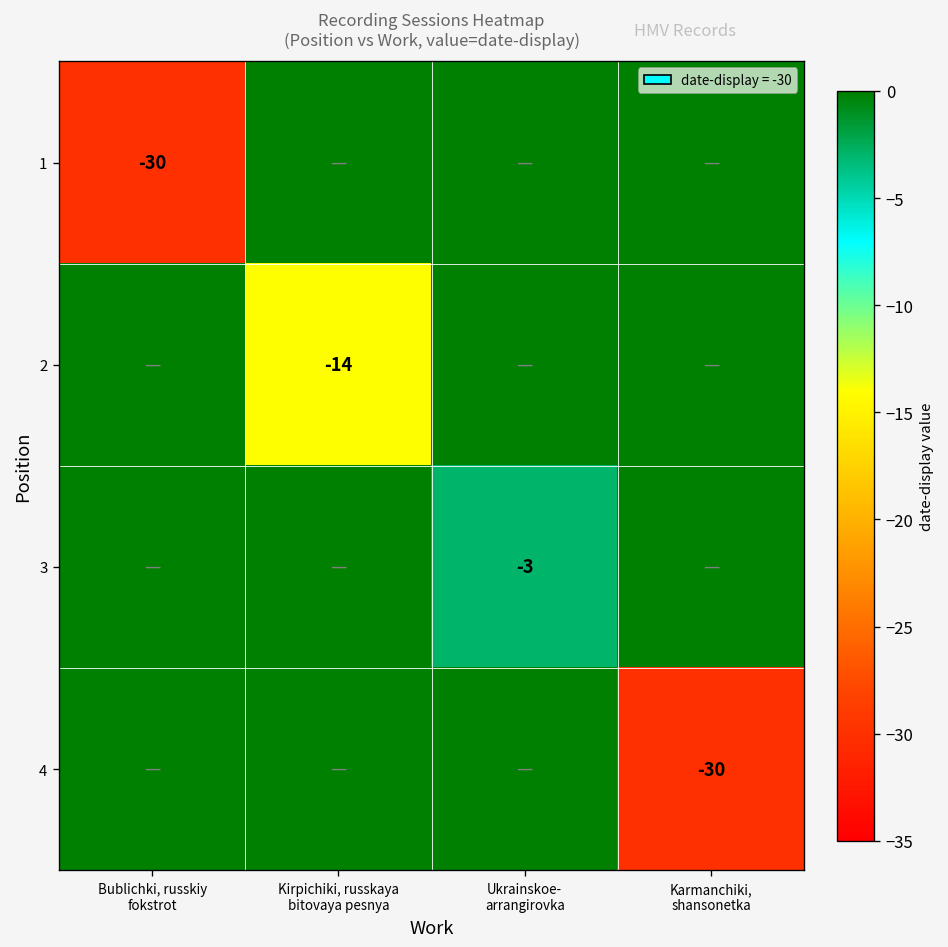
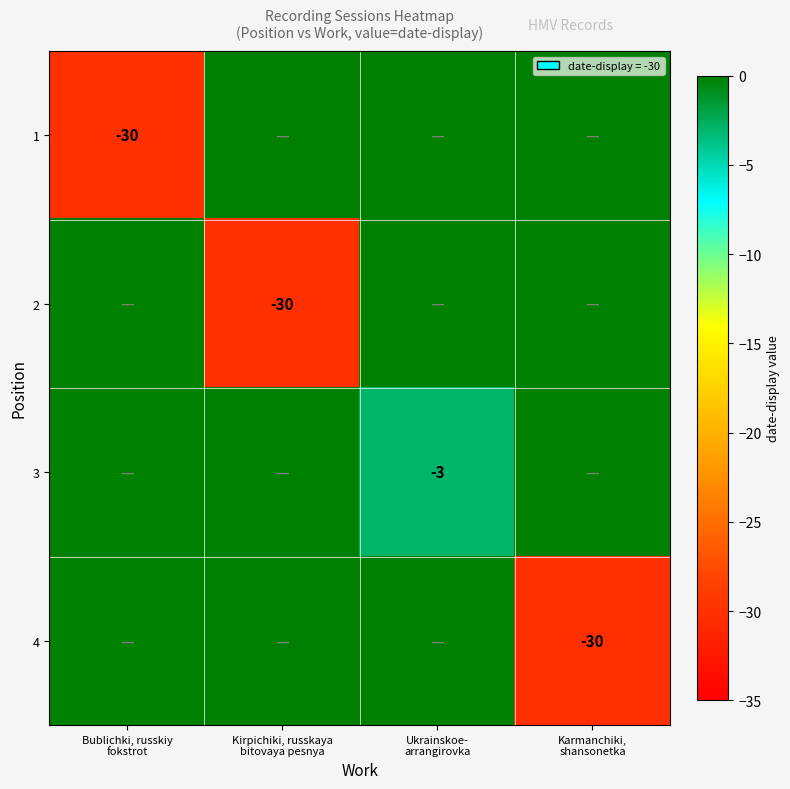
  {
    "1": {
      "Bublichki, russkiy fokstrot": -30
    },
    "2": {
-     "Kirpichiki, russkaya bitovaya pesnya": -14
+     "Kirpichiki, russkaya bitovaya pesnya": -30
    },
    "3": {
      "Ukrainskoe- arrangirovka": -3
    },
    "4": {
      "Karmanchiki, shansonetka": -30
    }
  }
